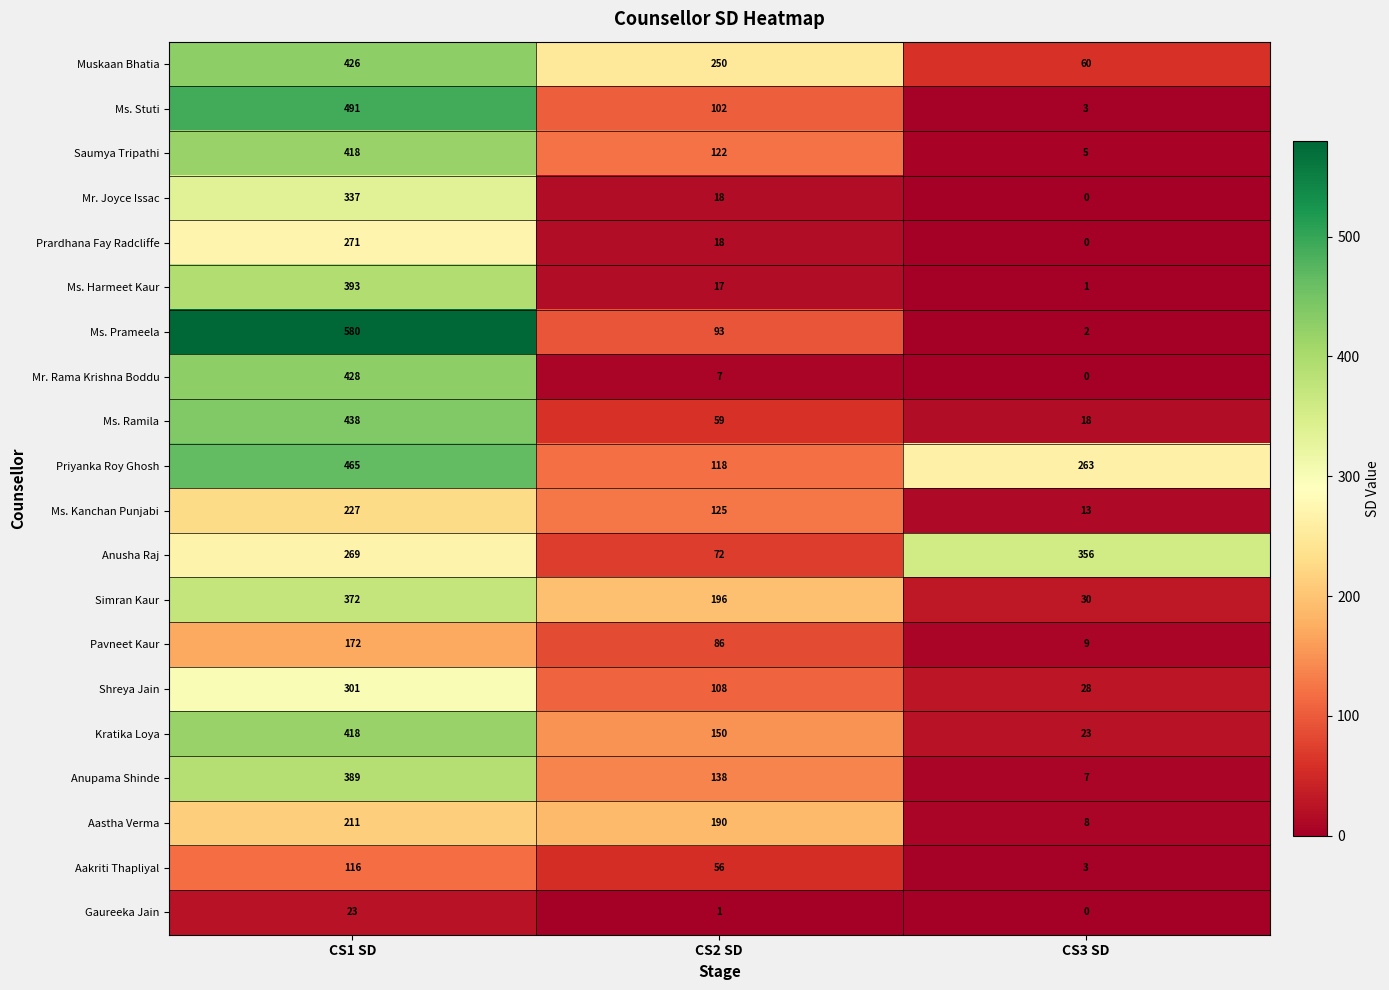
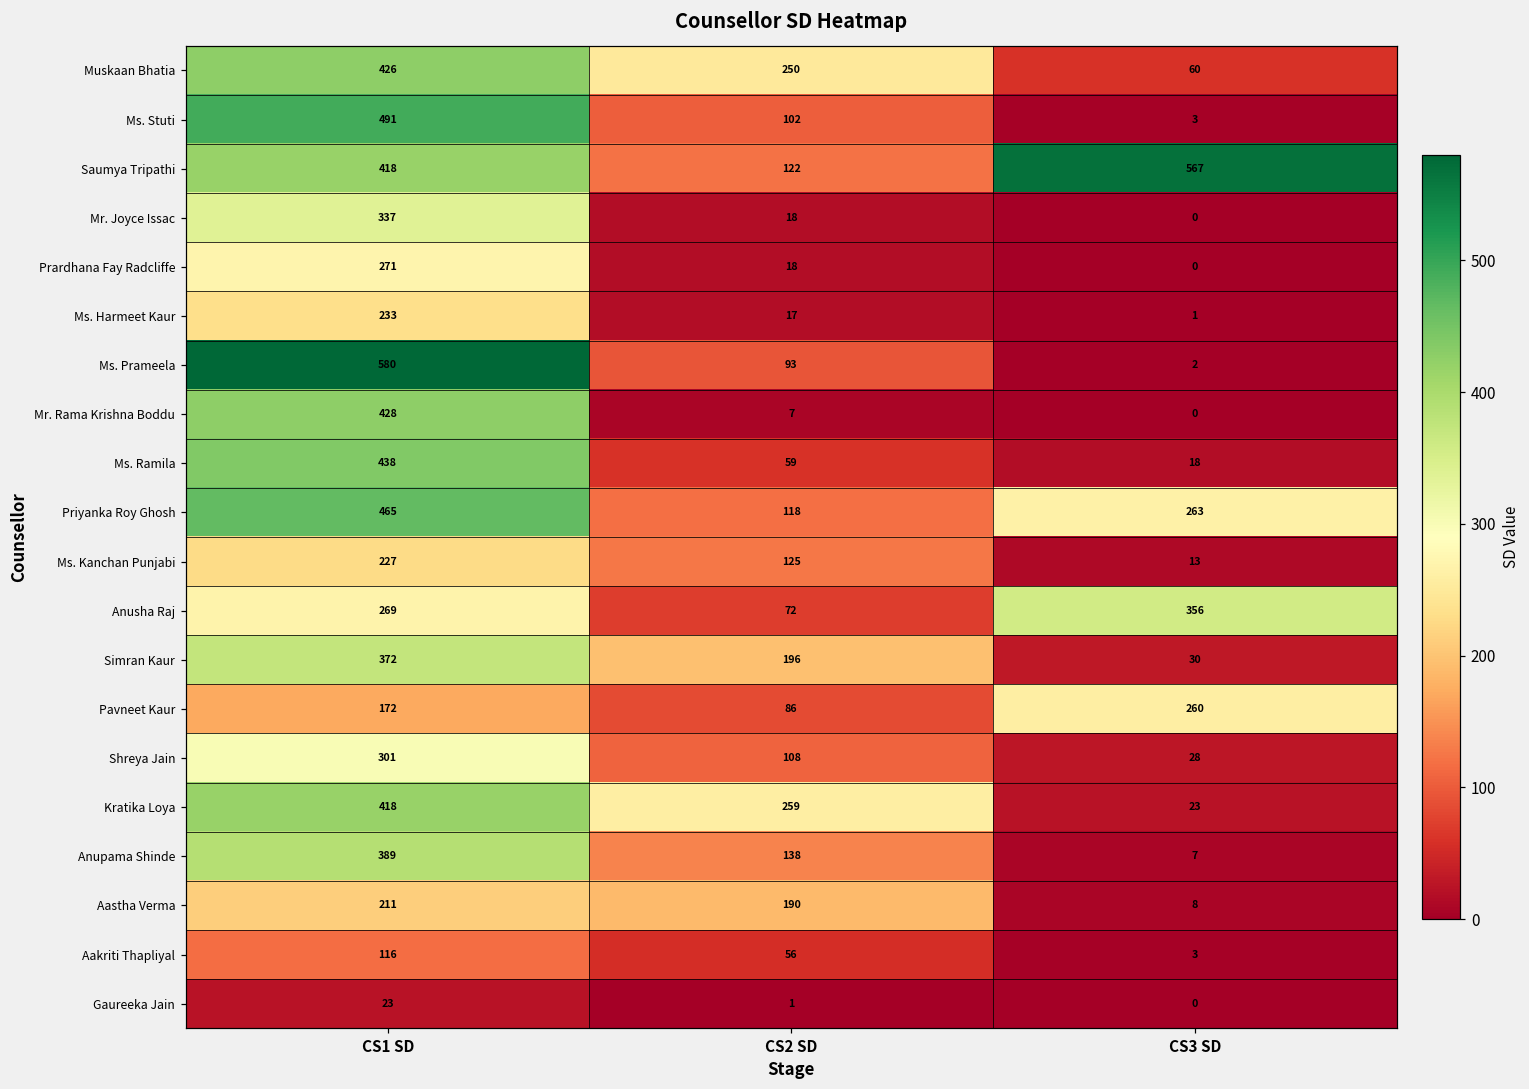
  {
    "Muskaan Bhatia": {
      "CS1 SD": 426,
      "CS2 SD": 250,
      "CS3 SD": 60
    },
    "Ms. Stuti": {
      "CS1 SD": 491,
      "CS2 SD": 102,
      "CS3 SD": 3
    },
    "Saumya Tripathi": {
      "CS1 SD": 418,
      "CS2 SD": 122,
-     "CS3 SD": 5
+     "CS3 SD": 567
    },
    "Mr. Joyce Issac": {
      "CS1 SD": 337,
      "CS2 SD": 18,
      "CS3 SD": 0
    },
    "Prardhana Fay Radcliffe": {
      "CS1 SD": 271,
      "CS2 SD": 18,
      "CS3 SD": 0
    },
    "Ms. Harmeet Kaur": {
-     "CS1 SD": 393,
+     "CS1 SD": 233,
      "CS2 SD": 17,
      "CS3 SD": 1
    },
    "Ms. Prameela": {
      "CS1 SD": 580,
      "CS2 SD": 93,
      "CS3 SD": 2
    },
    "Mr. Rama Krishna Boddu": {
      "CS1 SD": 428,
      "CS2 SD": 7,
      "CS3 SD": 0
    },
    "Ms. Ramila": {
      "CS1 SD": 438,
      "CS2 SD": 59,
      "CS3 SD": 18
    },
    "Priyanka Roy Ghosh": {
      "CS1 SD": 465,
      "CS2 SD": 118,
      "CS3 SD": 263
    },
    "Ms. Kanchan Punjabi": {
      "CS1 SD": 227,
      "CS2 SD": 125,
      "CS3 SD": 13
    },
    "Anusha Raj": {
      "CS1 SD": 269,
      "CS2 SD": 72,
      "CS3 SD": 356
    },
    "Simran Kaur": {
      "CS1 SD": 372,
      "CS2 SD": 196,
      "CS3 SD": 30
    },
    "Pavneet Kaur": {
      "CS1 SD": 172,
      "CS2 SD": 86,
-     "CS3 SD": 9
+     "CS3 SD": 260
    },
    "Shreya Jain": {
      "CS1 SD": 301,
      "CS2 SD": 108,
      "CS3 SD": 28
    },
    "Kratika Loya": {
      "CS1 SD": 418,
-     "CS2 SD": 150,
+     "CS2 SD": 259,
      "CS3 SD": 23
    },
    "Anupama Shinde": {
      "CS1 SD": 389,
      "CS2 SD": 138,
      "CS3 SD": 7
    },
    "Aastha Verma": {
      "CS1 SD": 211,
      "CS2 SD": 190,
      "CS3 SD": 8
    },
    "Aakriti Thapliyal": {
      "CS1 SD": 116,
      "CS2 SD": 56,
      "CS3 SD": 3
    },
    "Gaureeka Jain": {
      "CS1 SD": 23,
      "CS2 SD": 1,
      "CS3 SD": 0
    }
  }
